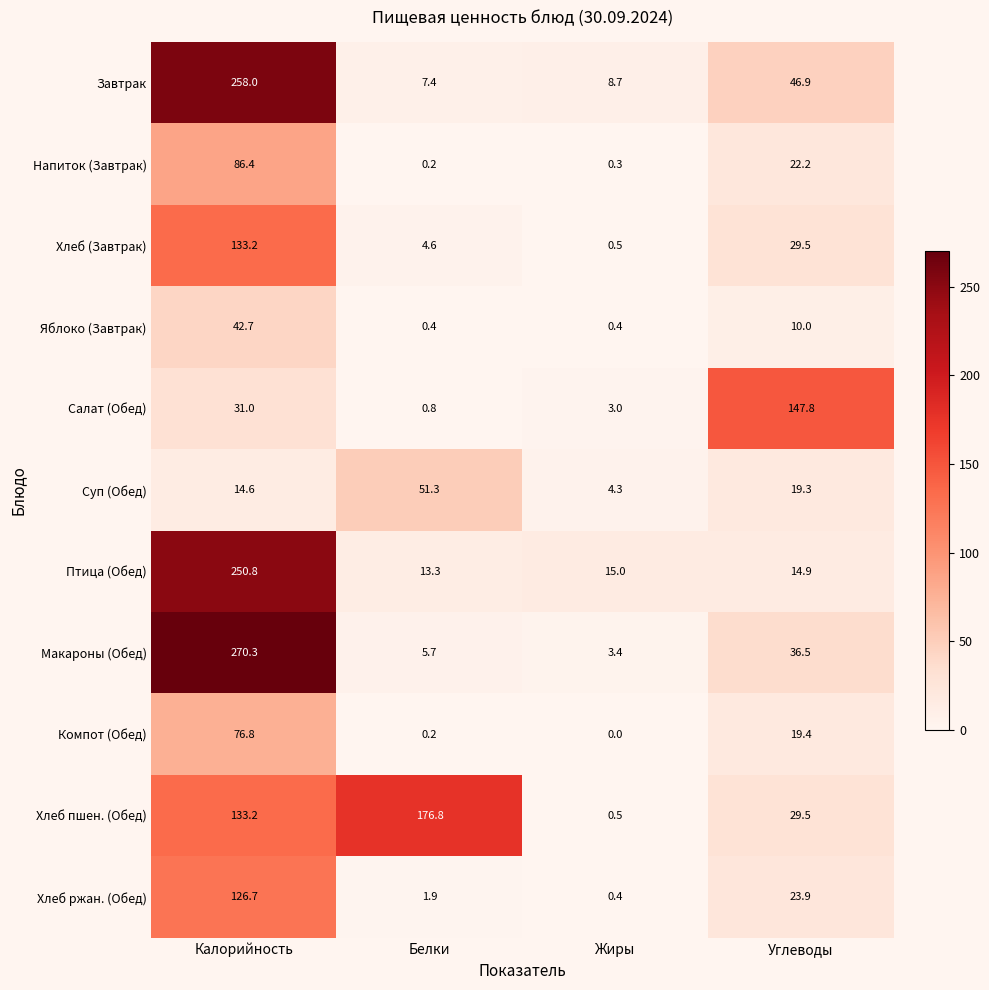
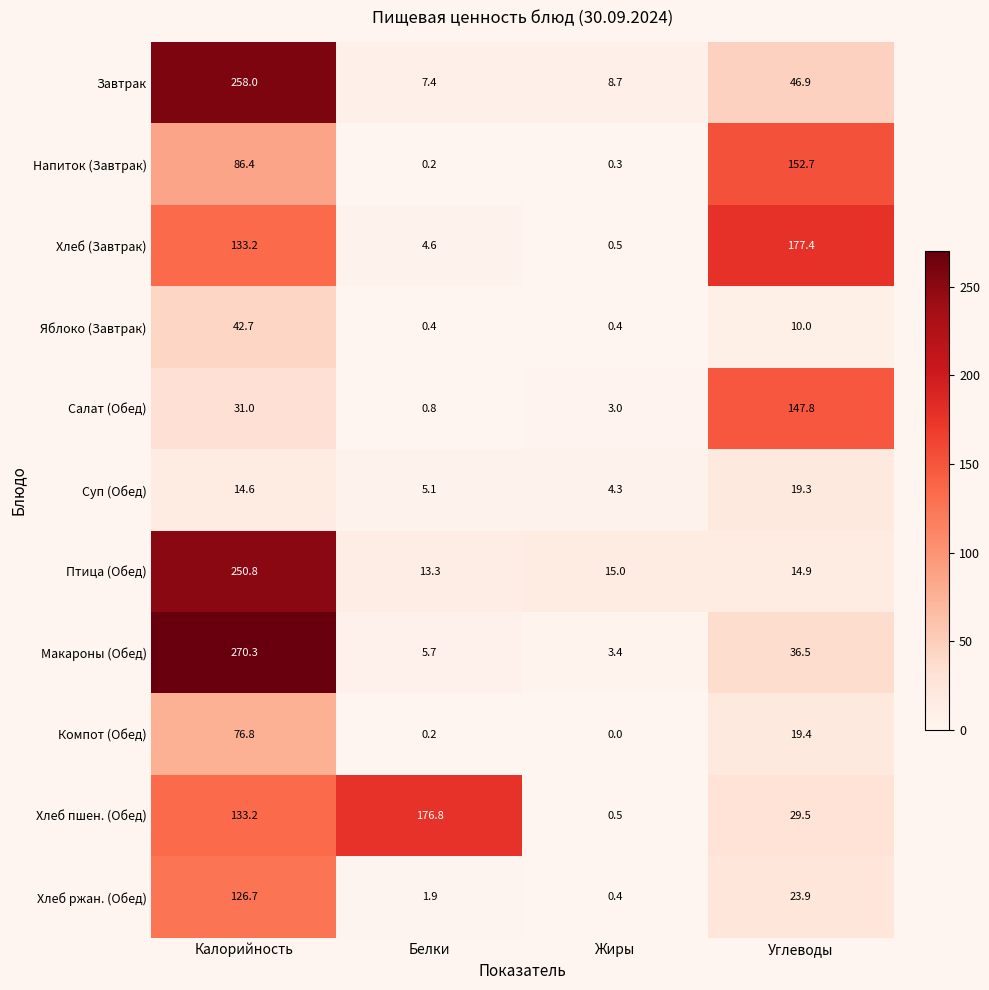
  {
    "Завтрак": {
      "Калорийность": 258.0,
      "Белки": 7.4,
      "Жиры": 8.7,
      "Углеводы": 46.9
    },
    "Напиток (Завтрак)": {
      "Калорийность": 86.4,
      "Белки": 0.2,
      "Жиры": 0.3,
-     "Углеводы": 22.2
+     "Углеводы": 152.7
    },
    "Хлеб (Завтрак)": {
      "Калорийность": 133.2,
      "Белки": 4.6,
      "Жиры": 0.5,
-     "Углеводы": 29.5
+     "Углеводы": 177.4
    },
    "Яблоко (Завтрак)": {
      "Калорийность": 42.7,
      "Белки": 0.4,
      "Жиры": 0.4,
      "Углеводы": 10.0
    },
    "Салат (Обед)": {
      "Калорийность": 31.0,
      "Белки": 0.8,
      "Жиры": 3.0,
      "Углеводы": 147.8
    },
    "Суп (Обед)": {
      "Калорийность": 14.6,
-     "Белки": 51.3,
+     "Белки": 5.1,
      "Жиры": 4.3,
      "Углеводы": 19.3
    },
    "Птица (Обед)": {
      "Калорийность": 250.8,
      "Белки": 13.3,
      "Жиры": 15.0,
      "Углеводы": 14.9
    },
    "Макароны (Обед)": {
      "Калорийность": 270.3,
      "Белки": 5.7,
      "Жиры": 3.4,
      "Углеводы": 36.5
    },
    "Компот (Обед)": {
      "Калорийность": 76.8,
      "Белки": 0.2,
      "Жиры": 0.0,
      "Углеводы": 19.4
    },
    "Хлеб пшен. (Обед)": {
      "Калорийность": 133.2,
      "Белки": 176.8,
      "Жиры": 0.5,
      "Углеводы": 29.5
    },
    "Хлеб ржан. (Обед)": {
      "Калорийность": 126.7,
      "Белки": 1.9,
      "Жиры": 0.4,
      "Углеводы": 23.9
    }
  }
